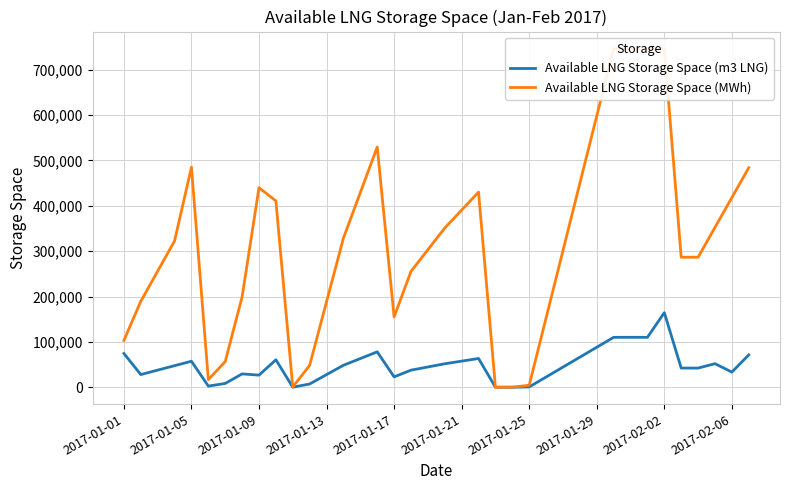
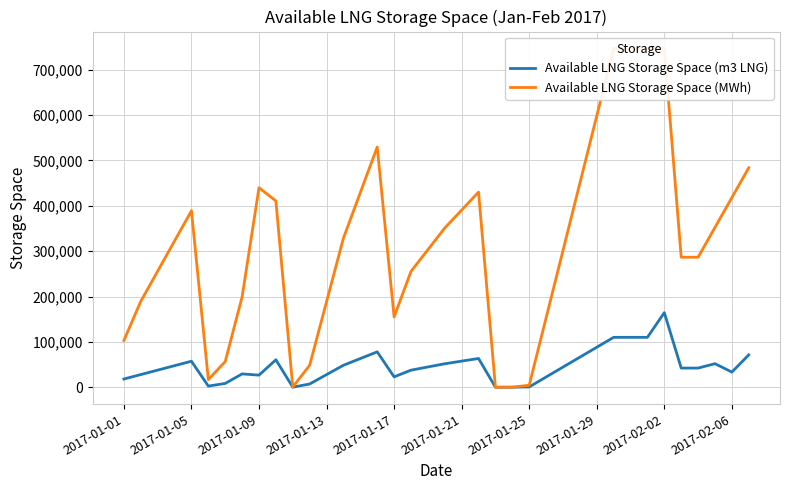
  {
    "Available LNG Storage Space (m3 LNG)": {
-     "2017-01-01": "70,000",
+     "2017-01-01": "20,000",
      "2017-01-05": "60,000",
      "2017-01-09": "30,000",
      "2017-01-13": "30,000",
      "2017-01-17": "20,000",
      "2017-01-21": "60,000",
      "2017-01-29": "90,000",
      "2017-02-02": "160,000",
      "2017-02-06": "30,000"
    },
    "Available LNG Storage Space (MWh)": {
      "2017-01-01": "100,000",
-     "2017-01-05": "490,000",
+     "2017-01-05": "390,000",
      "2017-01-09": "440,000",
      "2017-01-13": "190,000",
      "2017-01-17": "160,000",
      "2017-01-21": "390,000",
      "2017-01-29": "600,000",
      "2017-02-06": "420,000"
    }
  }
